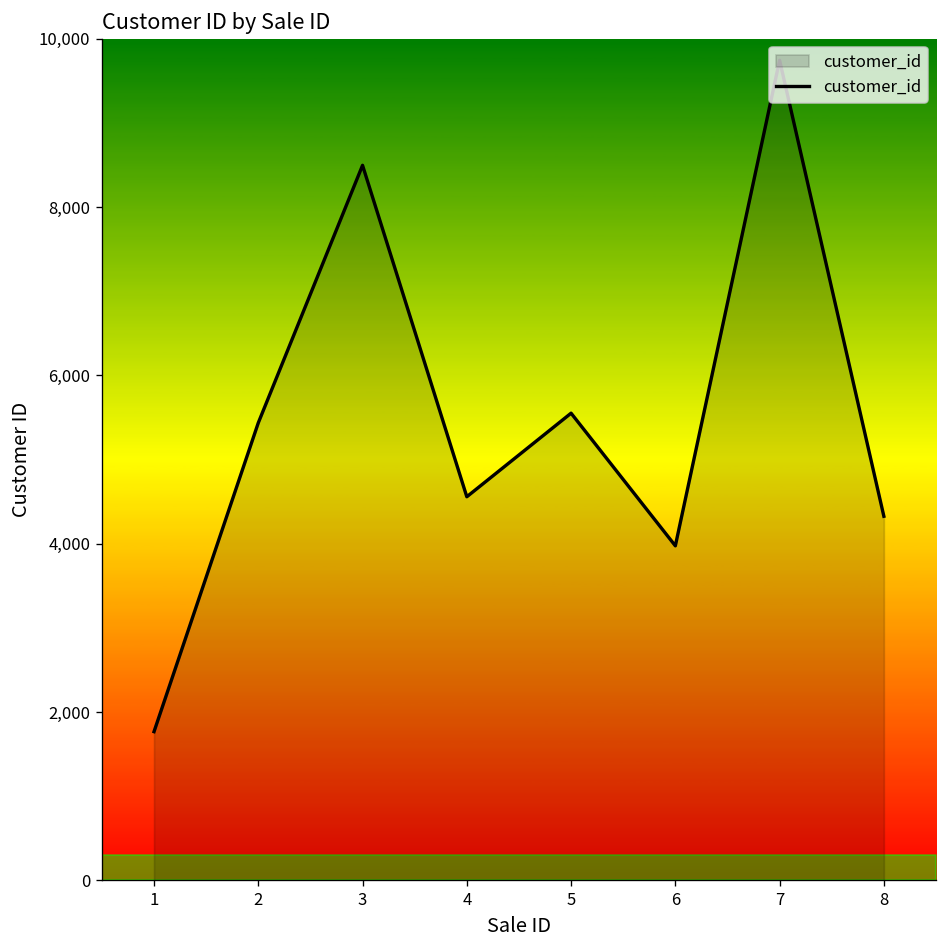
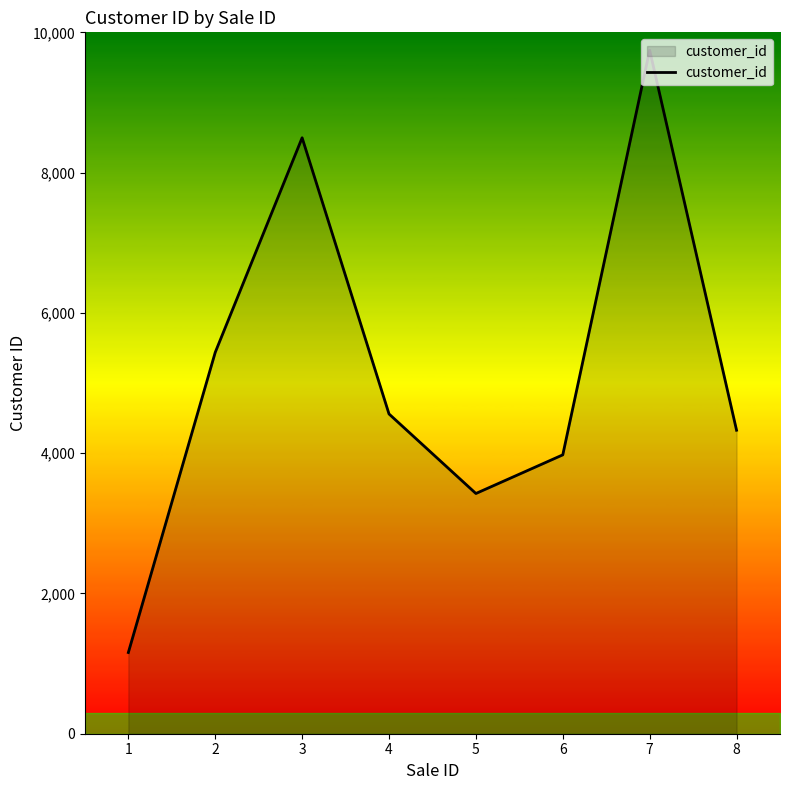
  {
    "customer_id": {
-     "1": "1,800",
+     "1": "1,200",
      "2": "5,400",
      "3": "8,500",
      "4": "4,600",
-     "5": "5,600",
+     "5": "3,400",
      "6": "4,000",
      "8": "4,300"
    }
  }
